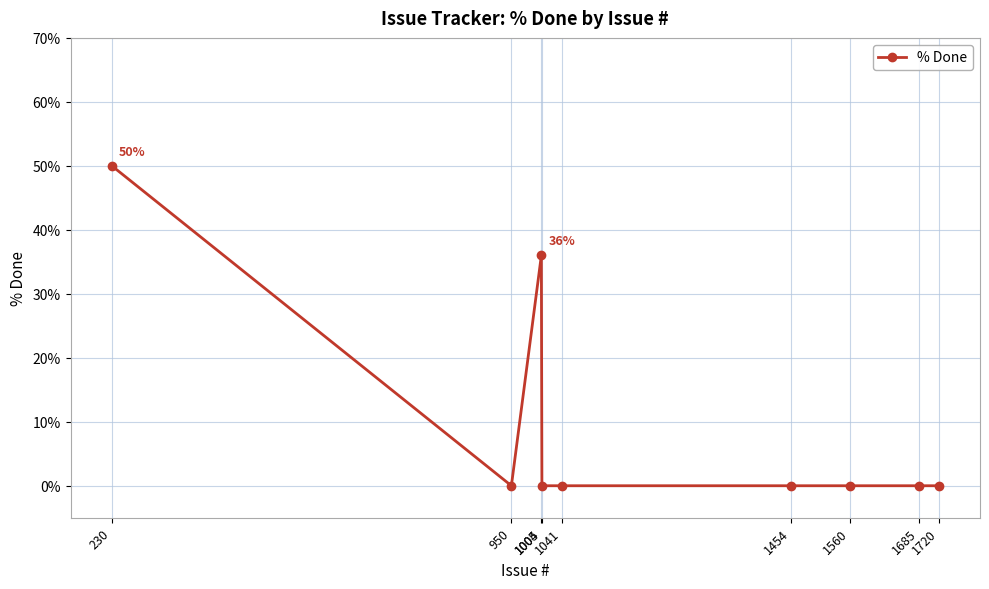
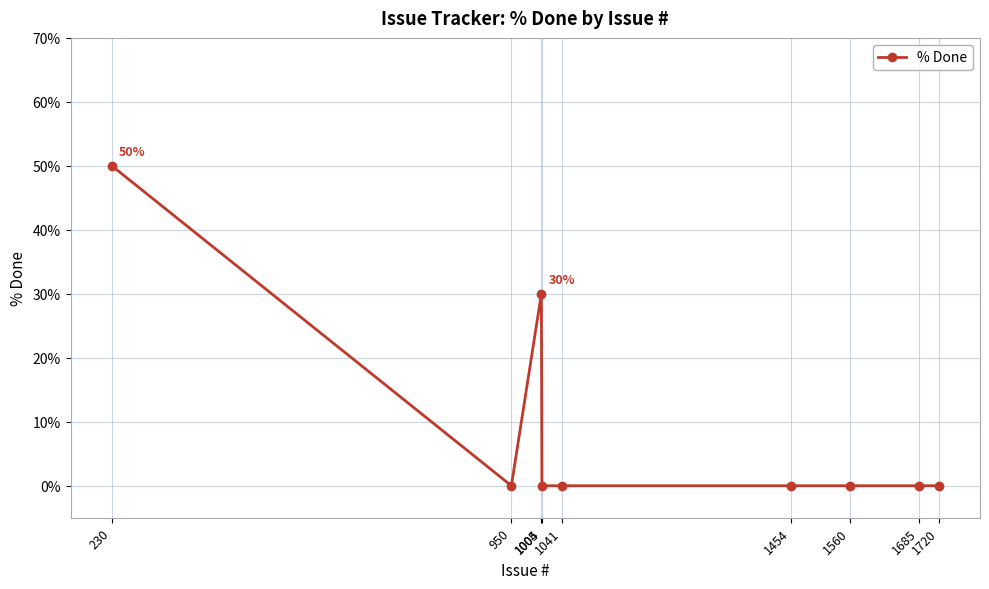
  {
    "230": "50%",
-   "1004": "36%"
+   "1004": "30%"
  }
